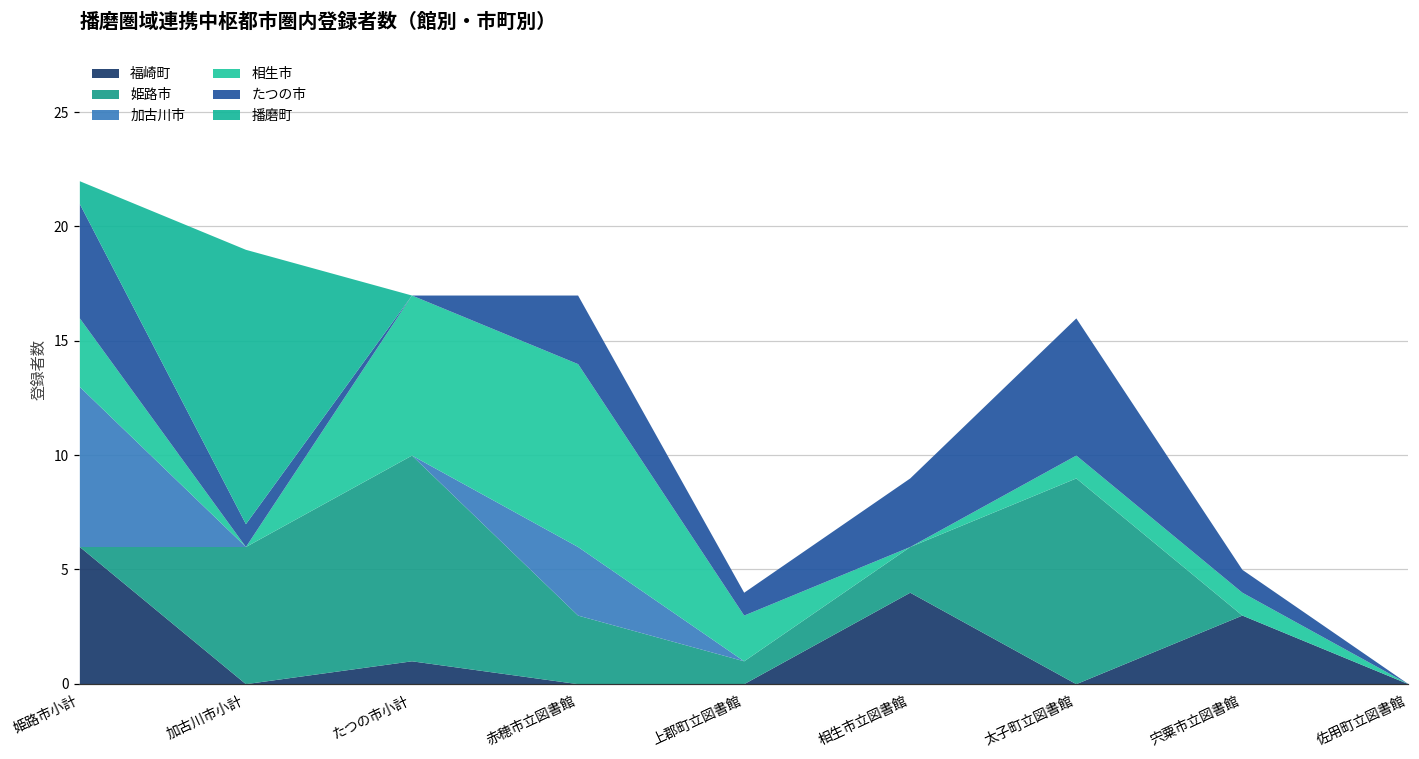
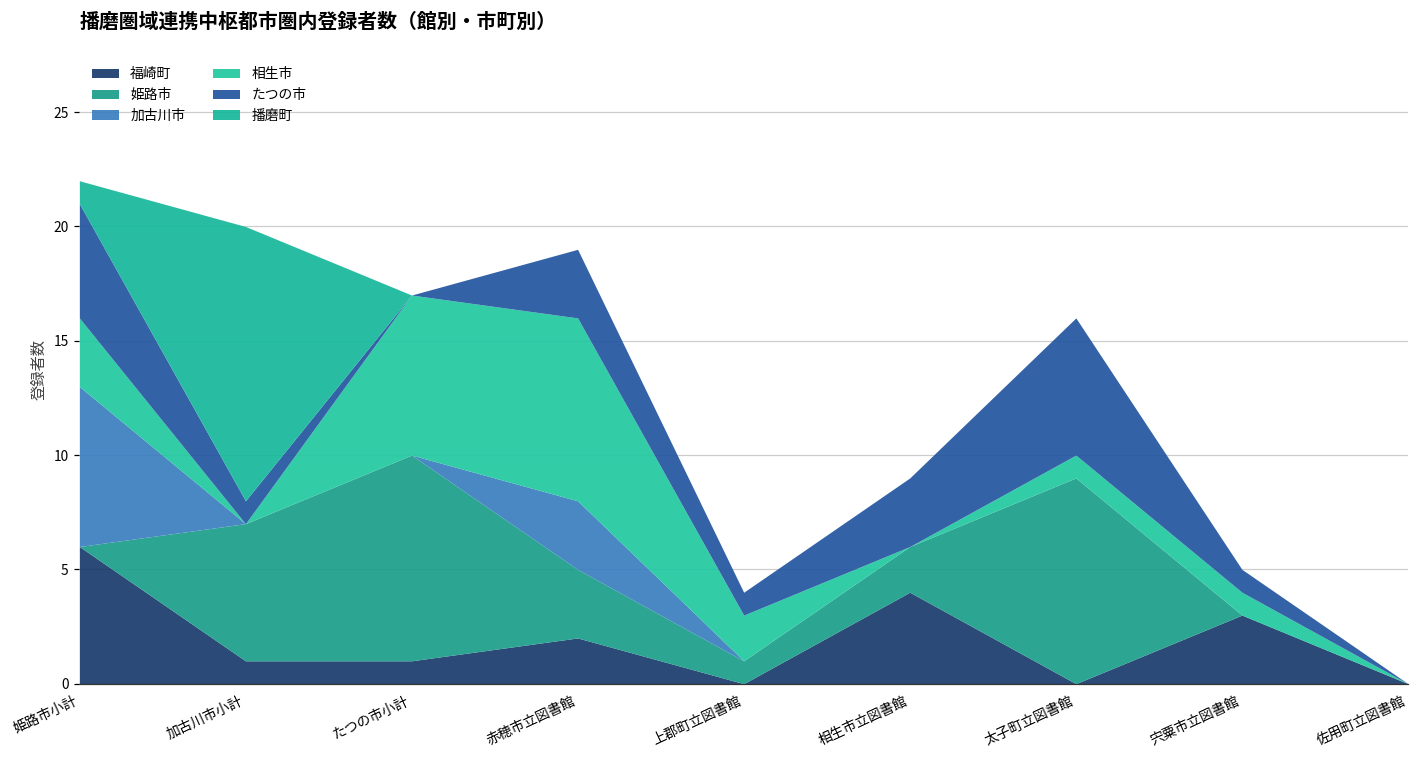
  {
    "福崎町": {
-     "加古川市小計": 0,
+     "加古川市小計": 1,
      "たつの市小計": 1,
-     "赤穂市立図書館": 0,
+     "赤穂市立図書館": 2,
      "上郡町立図書館": 0,
      "相生市立図書館": 4,
      "太子町立図書館": 0
    }
  }
